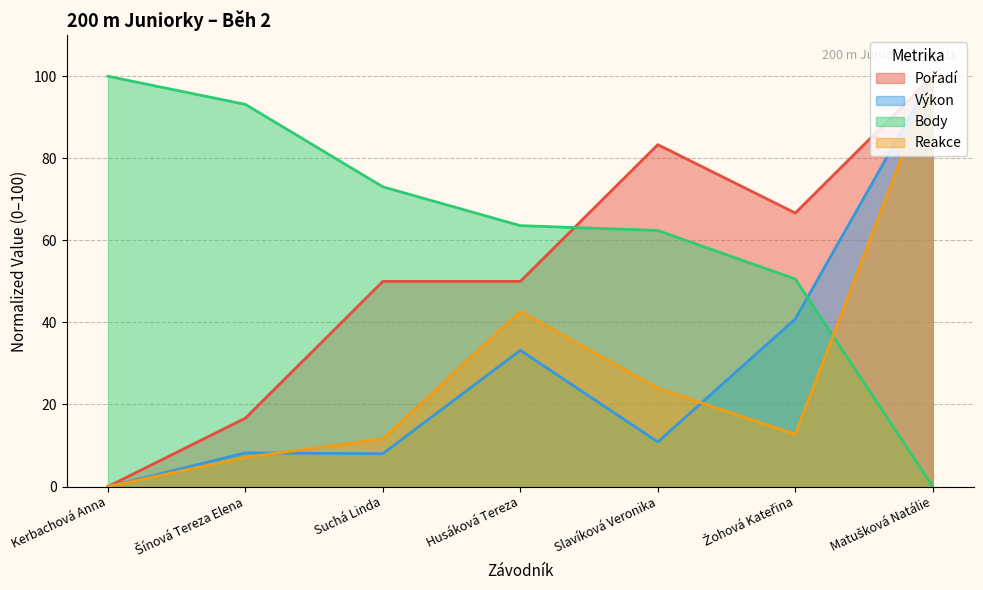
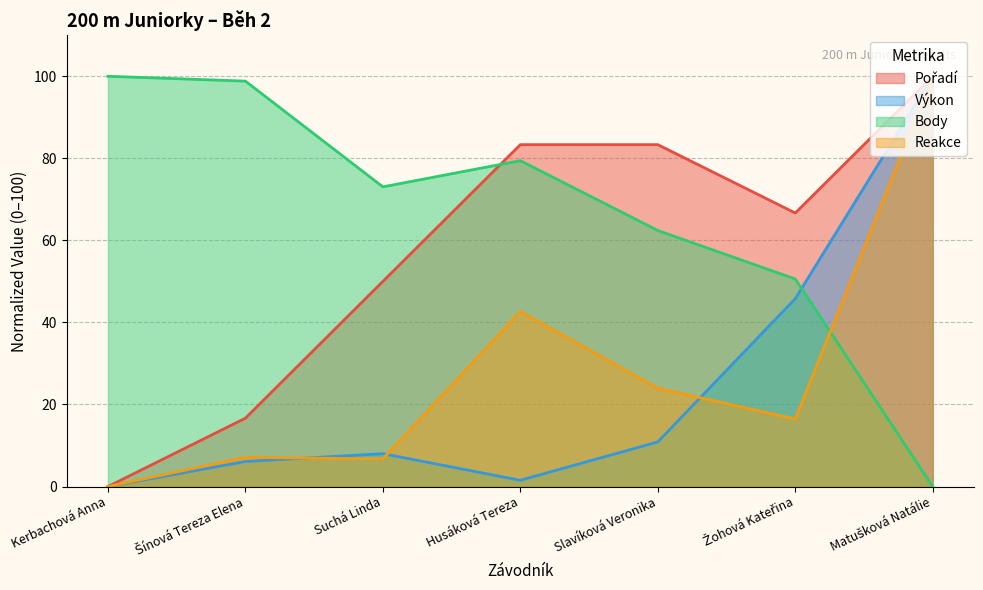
  {
    "Pořadí": {
      "Šínová Tereza Elena": 17,
      "Suchá Linda": 50,
-     "Husáková Tereza": 50,
+     "Husáková Tereza": 83,
      "Slavíková Veronika": 83,
      "Žohová Kateřina": 67
    },
    "Výkon": {
-     "Šínová Tereza Elena": 8,
+     "Šínová Tereza Elena": 6,
      "Suchá Linda": 8,
-     "Husáková Tereza": 33,
+     "Husáková Tereza": 2,
      "Slavíková Veronika": 11,
-     "Žohová Kateřina": 41
+     "Žohová Kateřina": 46
    },
    "Body": {
      "Kerbachová Anna": 100,
-     "Šínová Tereza Elena": 93,
+     "Šínová Tereza Elena": 99,
      "Suchá Linda": 73,
-     "Husáková Tereza": 64,
+     "Husáková Tereza": 79,
      "Slavíková Veronika": 62,
      "Žohová Kateřina": 51,
      "Matušková Natálie": 0
    },
    "Reakce": {
      "Šínová Tereza Elena": 7,
-     "Suchá Linda": 12,
+     "Suchá Linda": 7,
      "Husáková Tereza": 43,
      "Slavíková Veronika": 24,
-     "Žohová Kateřina": 13
+     "Žohová Kateřina": 16
    }
  }
